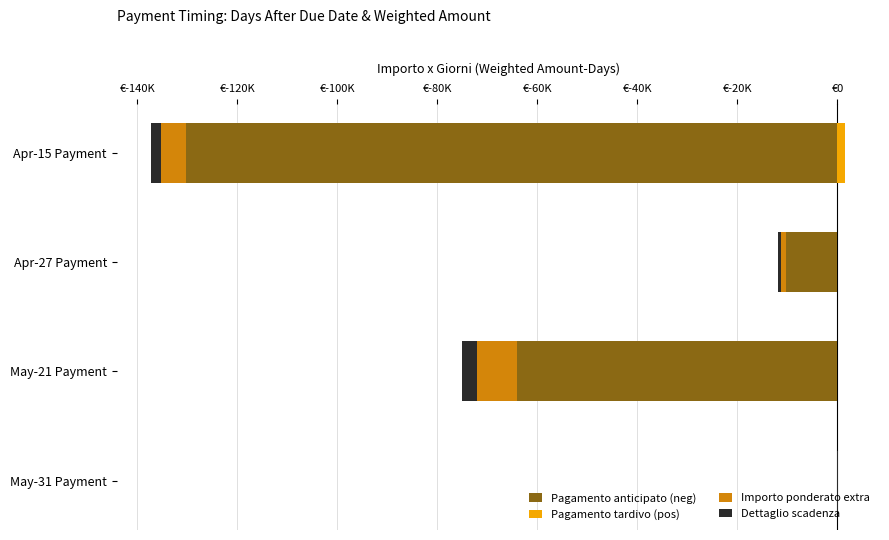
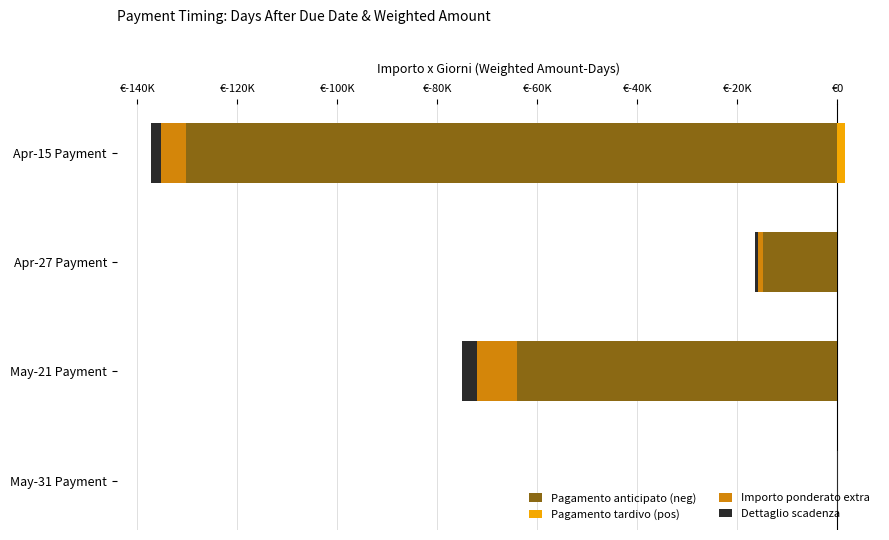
  {
    "Pagamento anticipato (neg)": {
      "Apr-15 Payment": "€-130000",
-     "Apr-27 Payment": "€-10000",
+     "Apr-27 Payment": "€-15000",
      "May-21 Payment": "€-64000",
      "May-31 Payment": "€0"
    },
    "Dettaglio scadenza": {
      "Apr-15 Payment": "€-2000",
      "Apr-27 Payment": "€-1000",
      "May-21 Payment": "€-3000"
    }
  }
